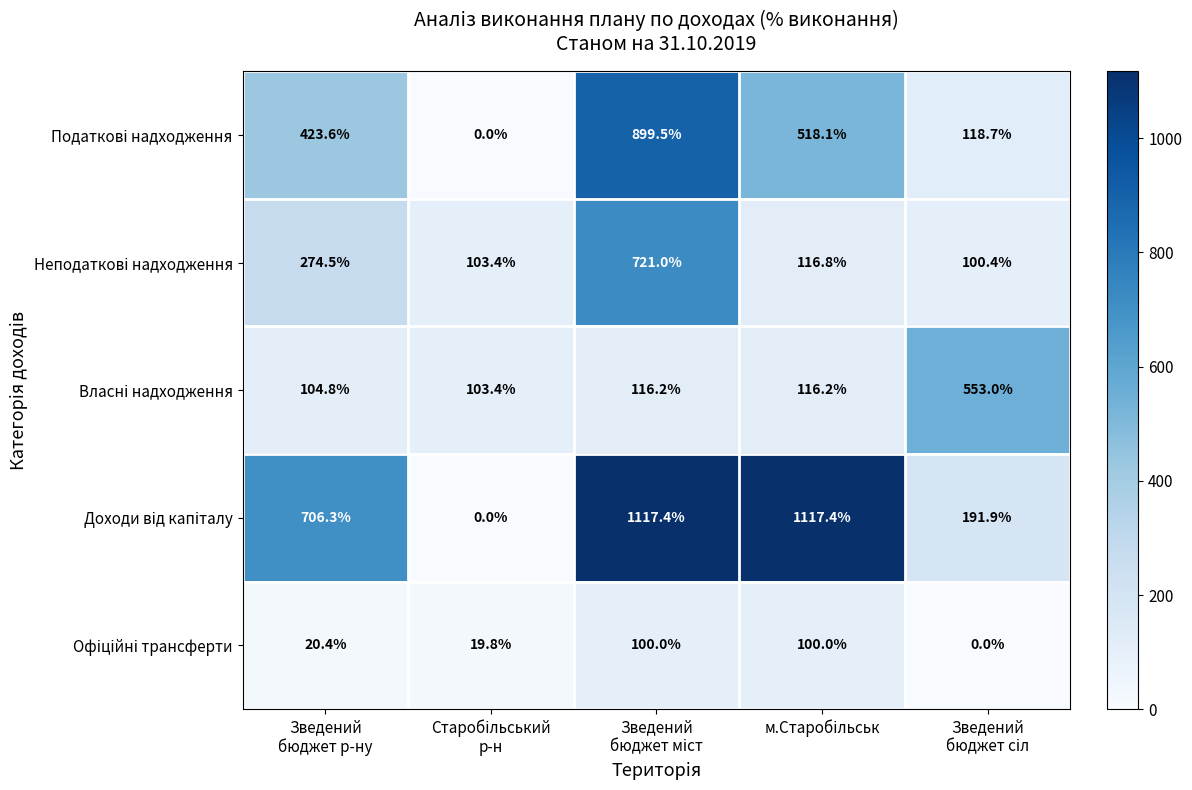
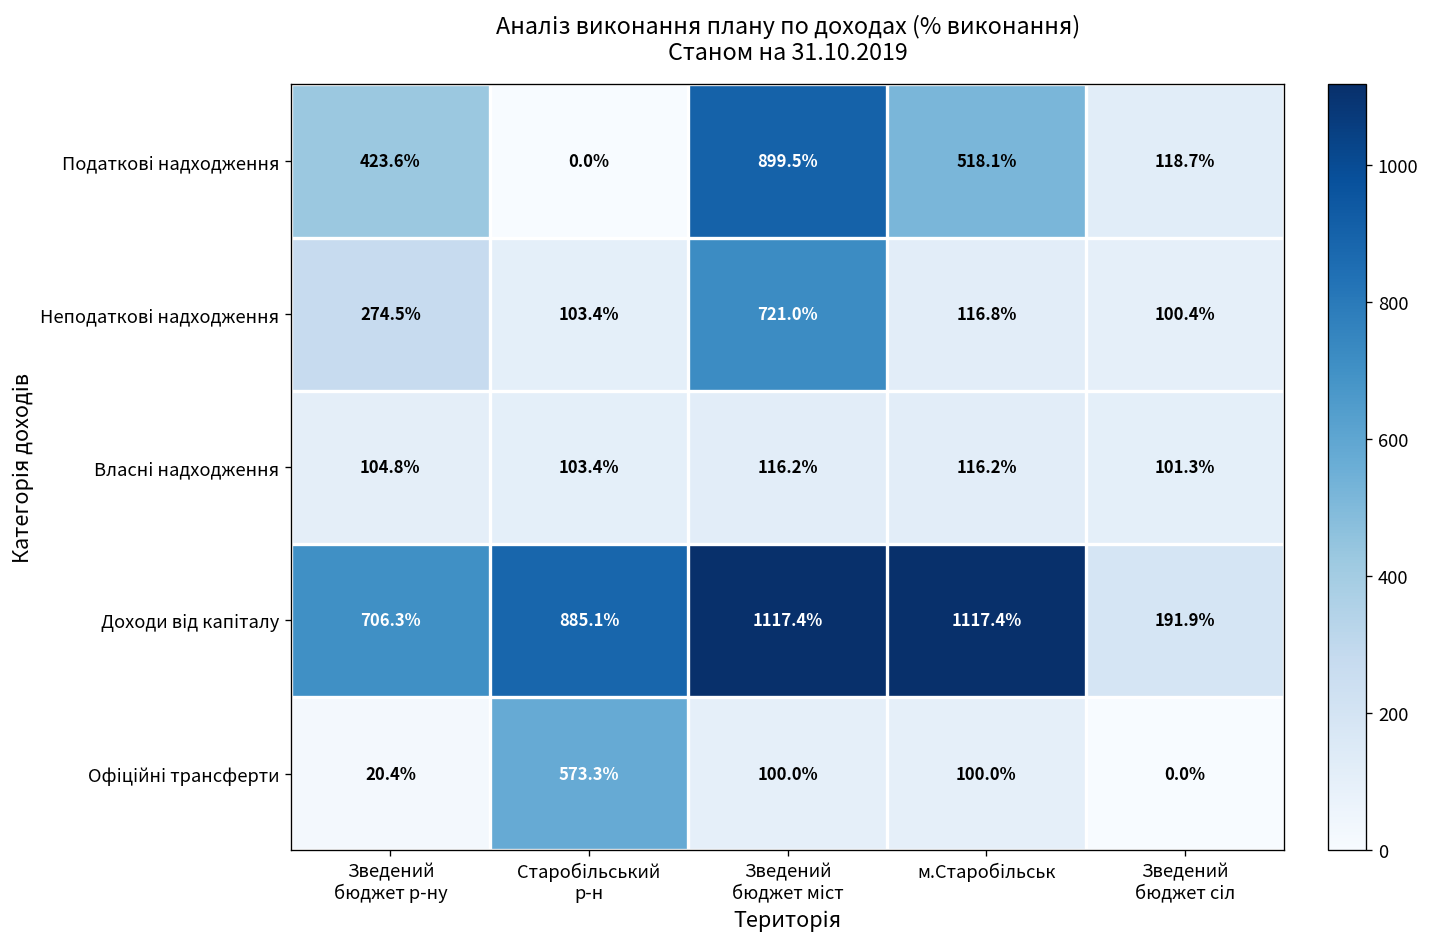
  {
    "Податкові надходження": {
      "Зведений бюджет р-ну": "423.6%",
      "Старобільський р-н": "0.0%",
      "Зведений бюджет міст": "899.5%",
      "м.Старобільськ": "518.1%",
      "Зведений бюджет сіл": "118.7%"
    },
    "Неподаткові надходження": {
      "Зведений бюджет р-ну": "274.5%",
      "Старобільський р-н": "103.4%",
      "Зведений бюджет міст": "721.0%",
      "м.Старобільськ": "116.8%",
      "Зведений бюджет сіл": "100.4%"
    },
    "Власні надходження": {
      "Зведений бюджет р-ну": "104.8%",
      "Старобільський р-н": "103.4%",
      "Зведений бюджет міст": "116.2%",
      "м.Старобільськ": "116.2%",
-     "Зведений бюджет сіл": "553.0%"
+     "Зведений бюджет сіл": "101.3%"
    },
    "Доходи від капіталу": {
      "Зведений бюджет р-ну": "706.3%",
-     "Старобільський р-н": "0.0%",
+     "Старобільський р-н": "885.1%",
      "Зведений бюджет міст": "1117.4%",
      "м.Старобільськ": "1117.4%",
      "Зведений бюджет сіл": "191.9%"
    },
    "Офіційні трансферти": {
      "Зведений бюджет р-ну": "20.4%",
-     "Старобільський р-н": "19.8%",
+     "Старобільський р-н": "573.3%",
      "Зведений бюджет міст": "100.0%",
      "м.Старобільськ": "100.0%",
      "Зведений бюджет сіл": "0.0%"
    }
  }
